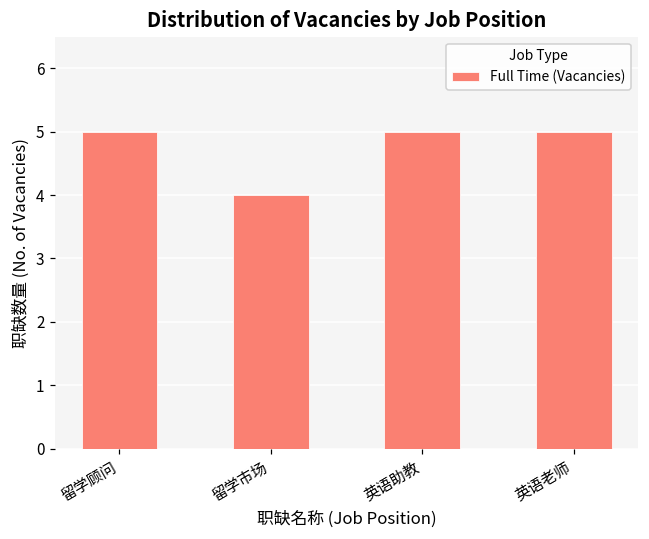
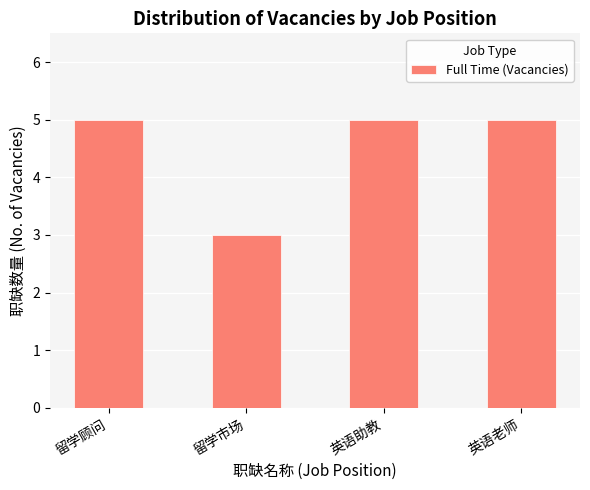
  {
    "留学顾问": 5,
-   "留学市场": 4,
+   "留学市场": 3,
    "英语助教": 5,
    "英语老师": 5
  }
